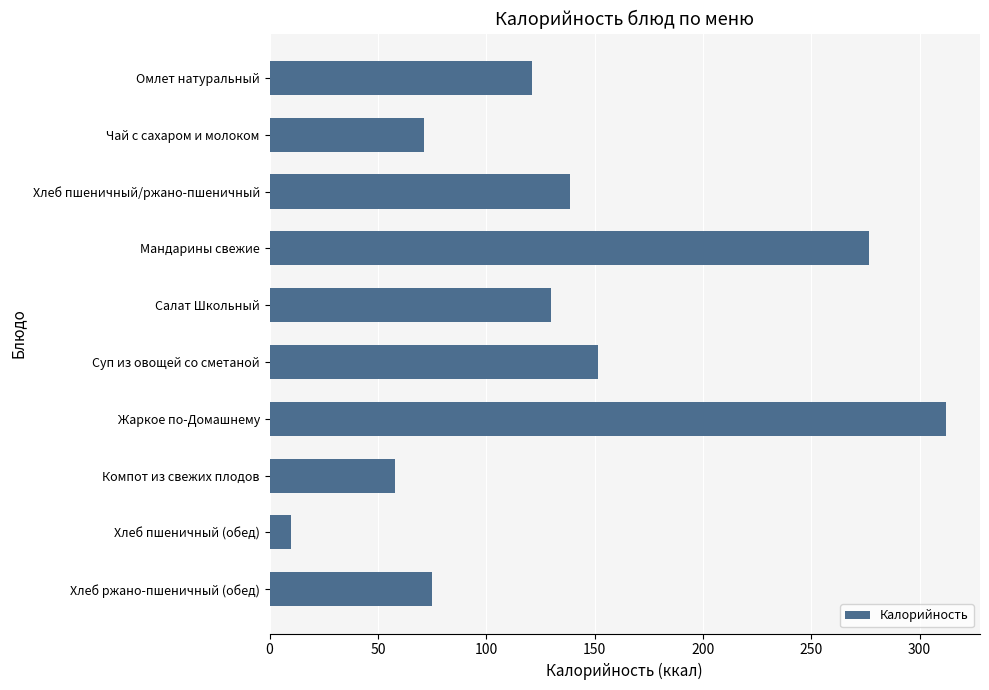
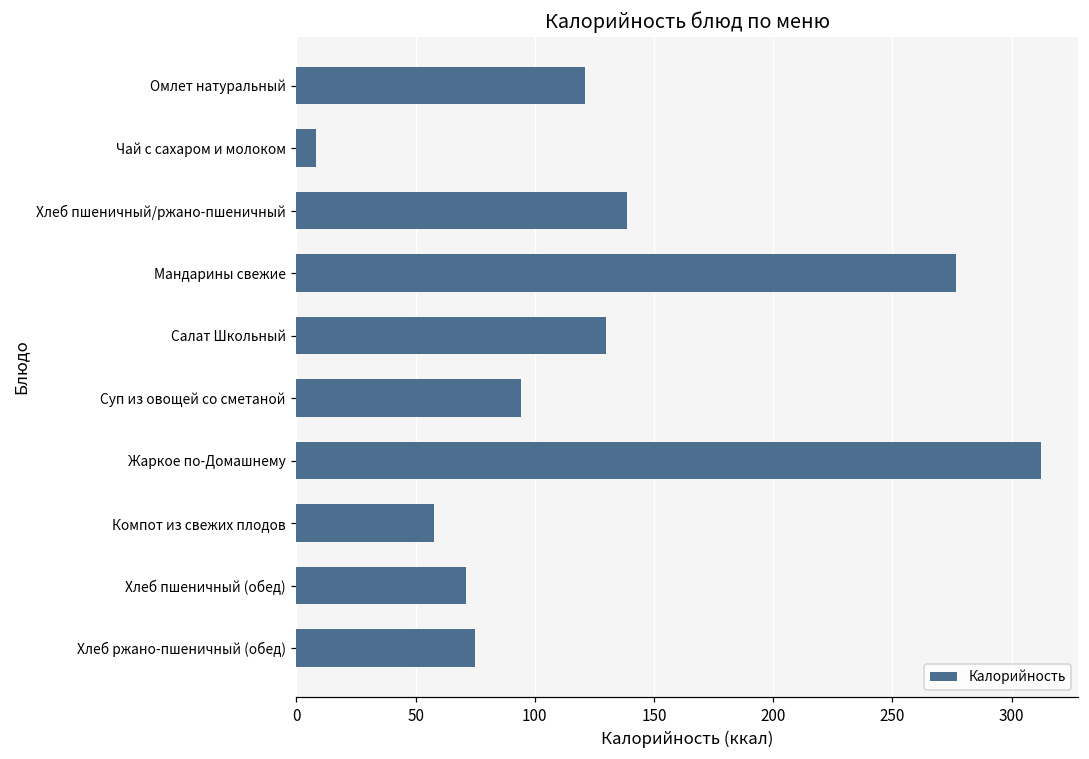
  {
    "Омлет натуральный": 121,
-   "Чай с сахаром и молоком": 71,
+   "Чай с сахаром и молоком": 8,
    "Хлеб пшеничный/ржано-пшеничный": 138,
    "Мандарины свежие": 277,
    "Салат Школьный": 130,
-   "Суп из овощей со сметаной": 152,
+   "Суп из овощей со сметаной": 94,
    "Жаркое по-Домашнему": 312,
    "Компот из свежих плодов": 58,
-   "Хлеб пшеничный (обед)": 10,
+   "Хлеб пшеничный (обед)": 71,
    "Хлеб ржано-пшеничный (обед)": 75
  }
